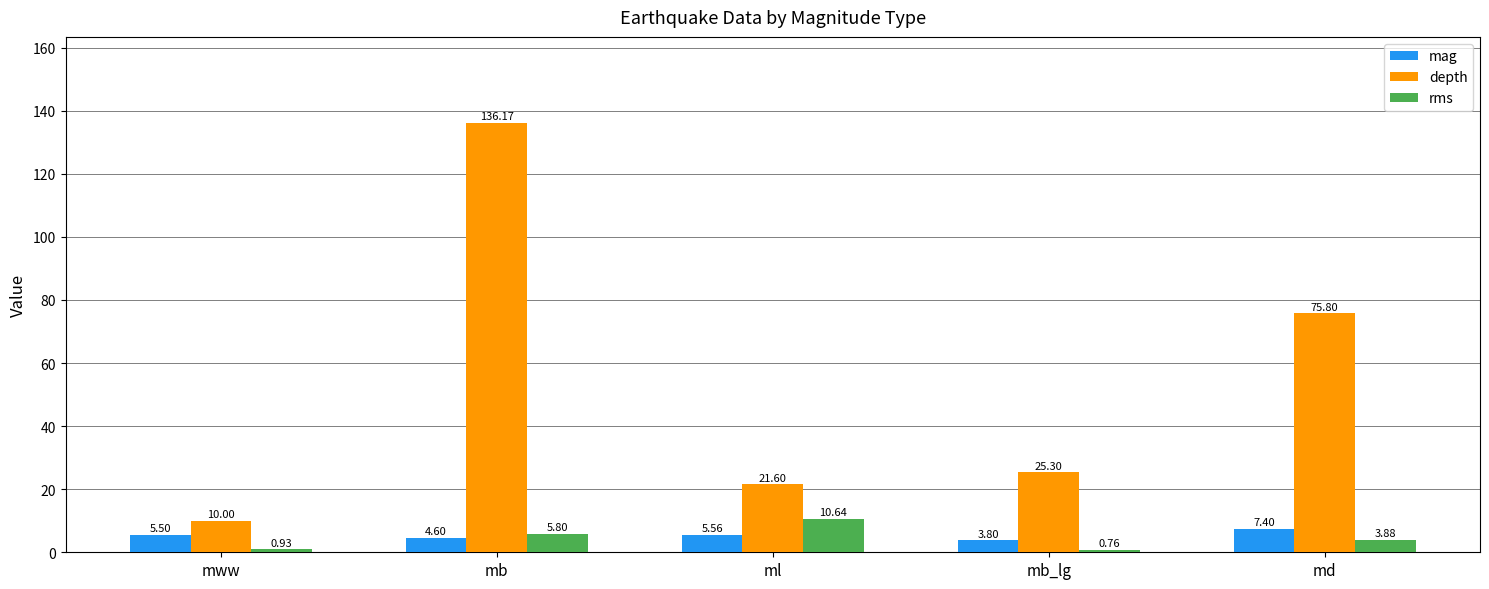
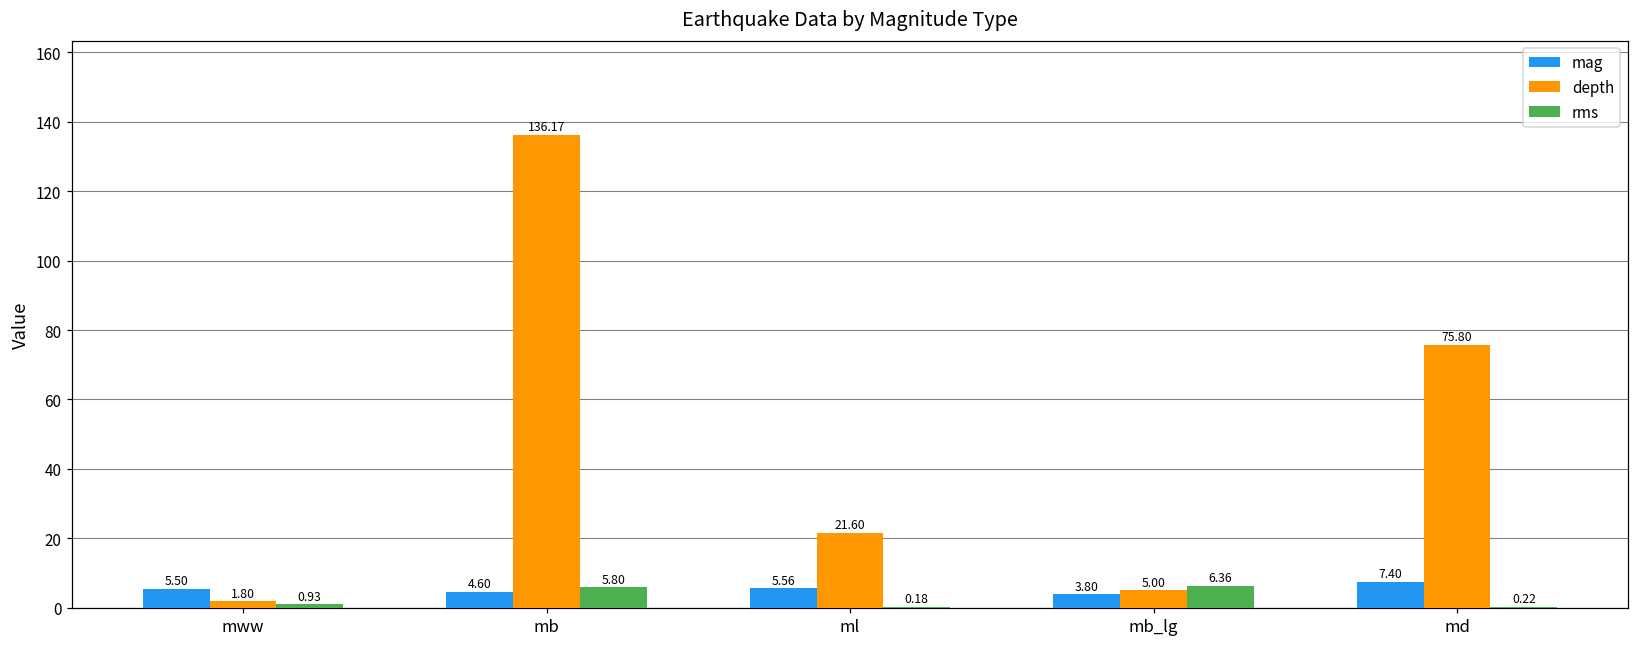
  {
    "mag": {
      "mww": 5.50,
      "mb": 4.60,
      "ml": 5.56,
      "mb_lg": 3.80,
      "md": 7.40
    },
    "depth": {
-     "mww": 10.00,
+     "mww": 1.80,
      "mb": 136.17,
      "ml": 21.60,
-     "mb_lg": 25.30,
+     "mb_lg": 5.00,
      "md": 75.80
    },
    "rms": {
      "mww": 0.93,
      "mb": 5.80,
-     "ml": 10.64,
-     "mb_lg": 0.76,
-     "md": 3.88
+     "ml": 0.18,
+     "mb_lg": 6.36,
+     "md": 0.22
    }
  }
